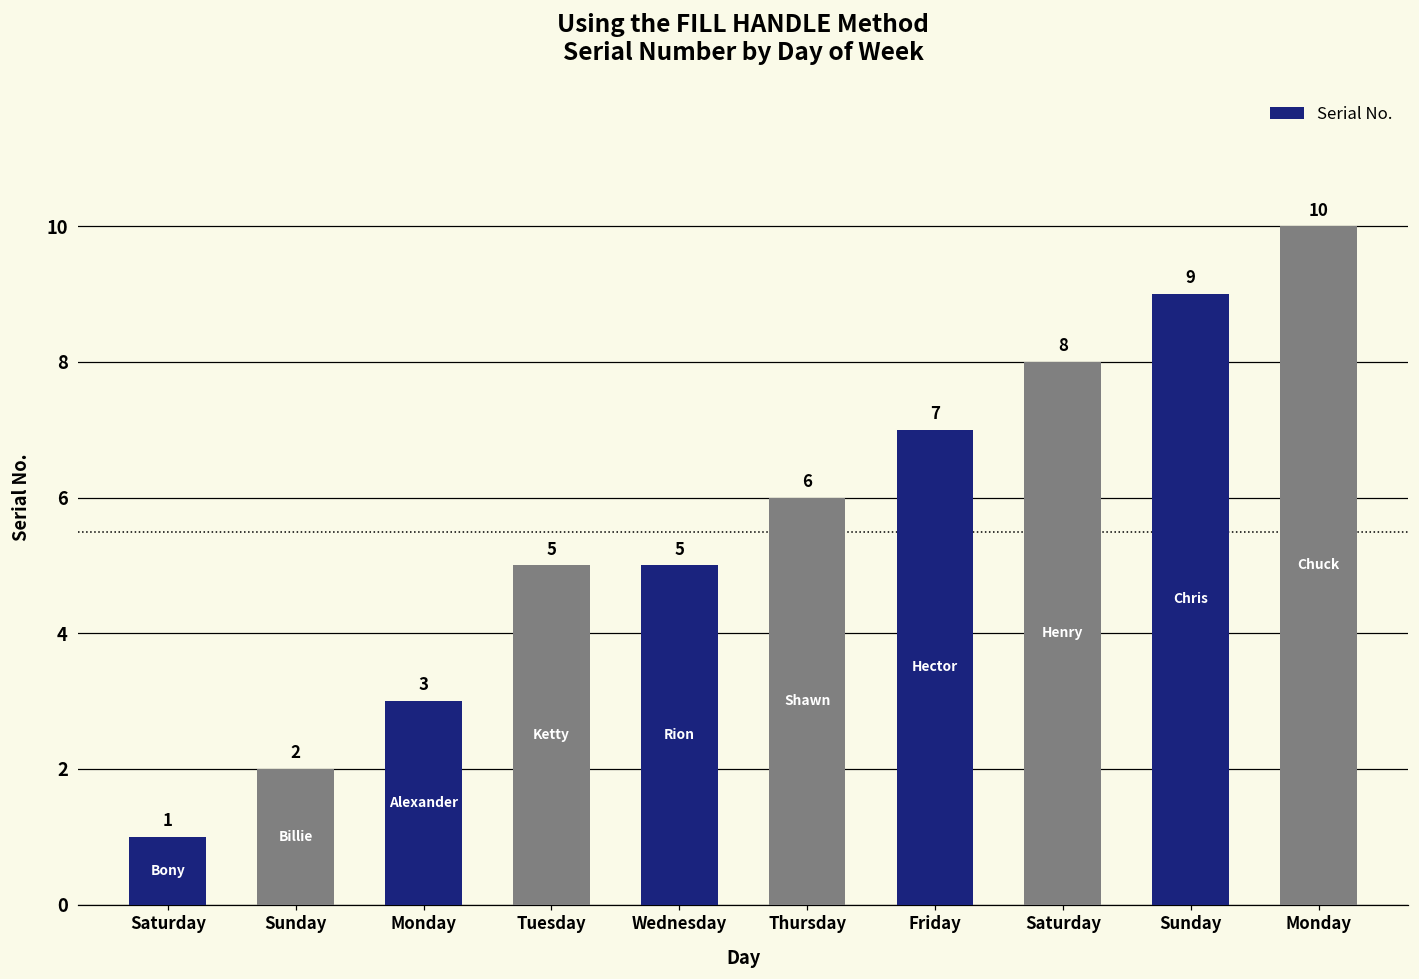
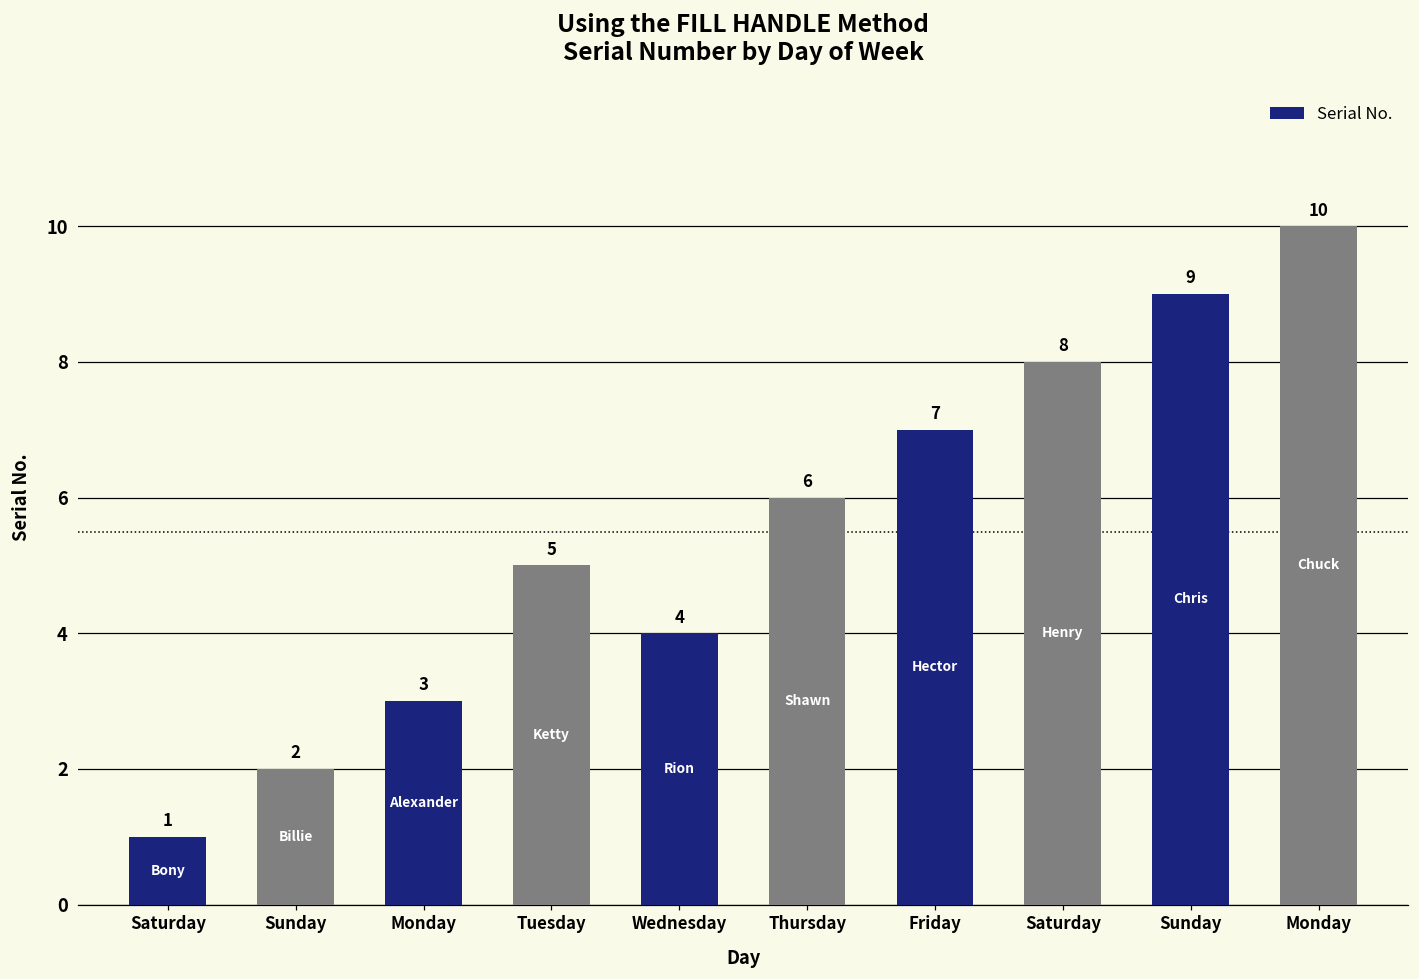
  {
    "Tuesday": 5,
-   "Wednesday": 5,
+   "Wednesday": 4,
    "Thursday": 6,
    "Friday": 7
  }
